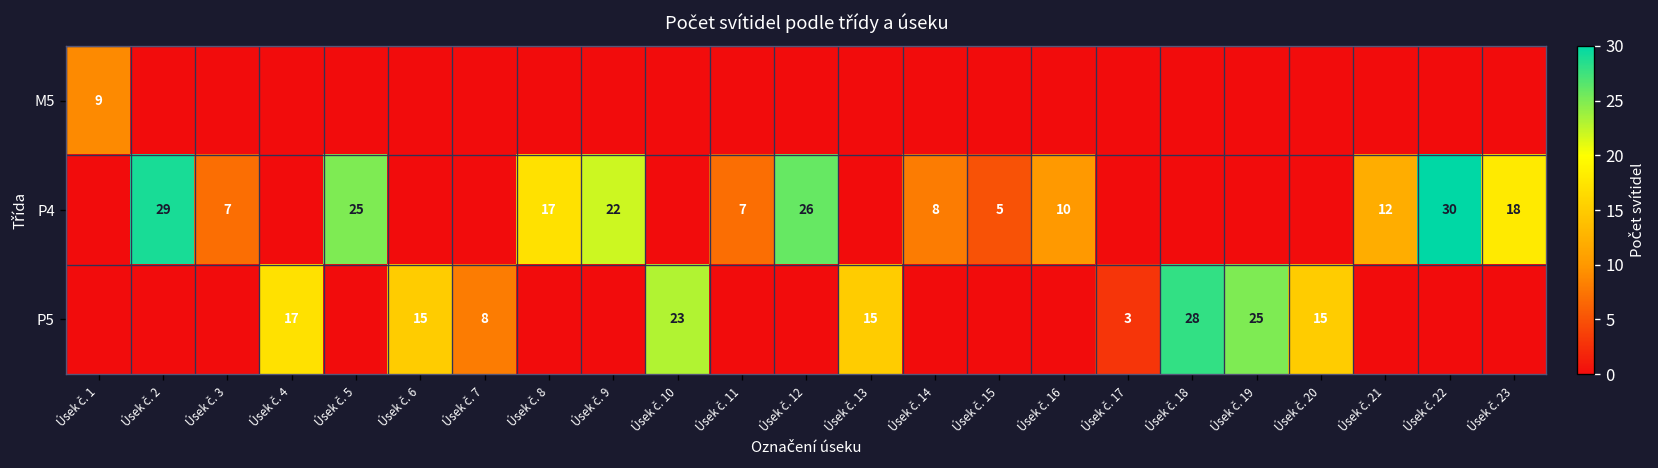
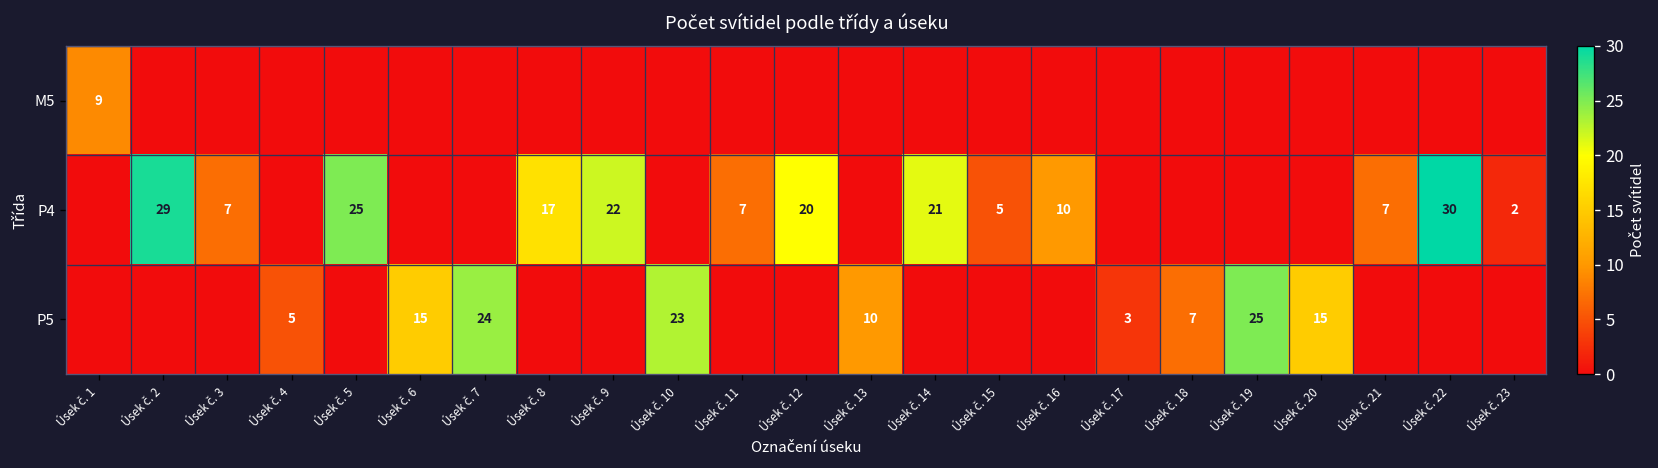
  {
    "M5": {
      "Úsek č. 1": 9
    },
    "P4": {
      "Úsek č. 2": 29,
      "Úsek č. 3": 7,
      "Úsek č. 5": 25,
      "Úsek č. 8": 17,
      "Úsek č. 9": 22,
      "Úsek č. 11": 7,
-     "Úsek č. 12": 26,
-     "Úsek č. 14": 8,
+     "Úsek č. 12": 20,
+     "Úsek č. 14": 21,
      "Úsek č. 15": 5,
      "Úsek č. 16": 10,
-     "Úsek č. 21": 12,
+     "Úsek č. 21": 7,
      "Úsek č. 22": 30,
-     "Úsek č. 23": 18
+     "Úsek č. 23": 2
    },
    "P5": {
-     "Úsek č. 4": 17,
+     "Úsek č. 4": 5,
      "Úsek č. 6": 15,
-     "Úsek č. 7": 8,
+     "Úsek č. 7": 24,
      "Úsek č. 10": 23,
-     "Úsek č. 13": 15,
+     "Úsek č. 13": 10,
      "Úsek č. 17": 3,
-     "Úsek č. 18": 28,
+     "Úsek č. 18": 7,
      "Úsek č. 19": 25,
      "Úsek č. 20": 15
    }
  }
